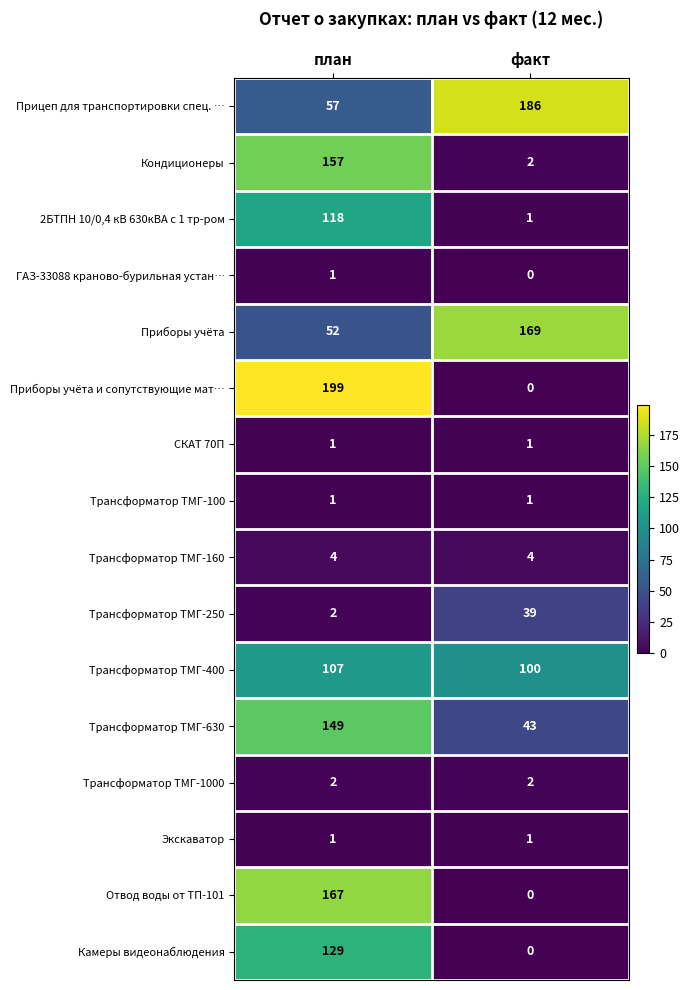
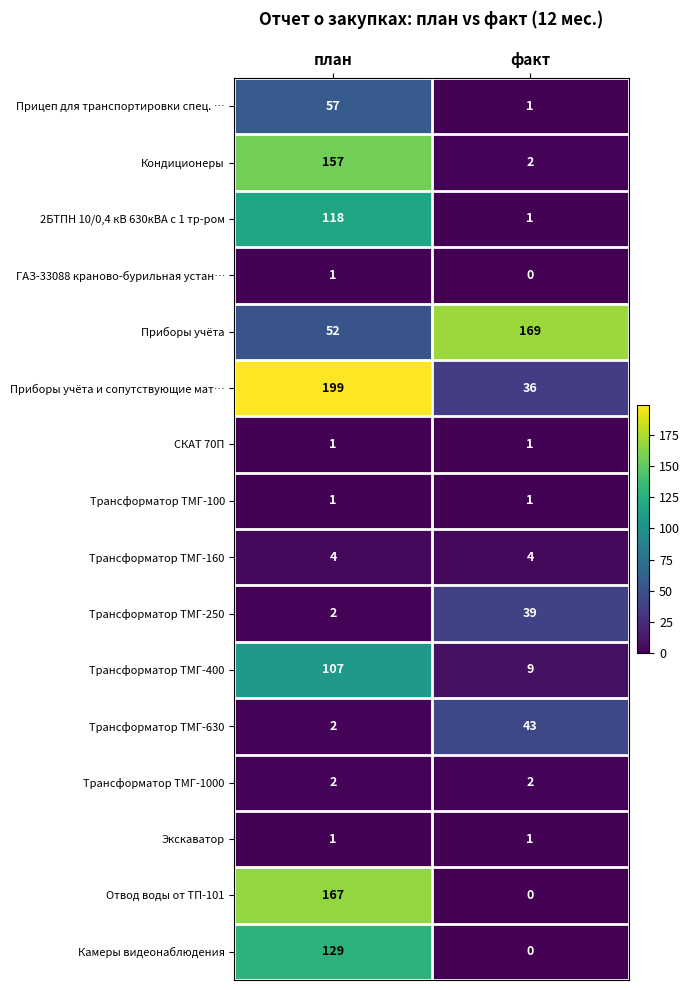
  {
    "Прицеп для транспортировки спец. …": {
      "план": 57,
-     "факт": 186
+     "факт": 1
    },
    "Кондиционеры": {
      "план": 157,
      "факт": 2
    },
    "2БТПН 10/0,4 кВ 630кВА с 1 тр-ром": {
      "план": 118,
      "факт": 1
    },
    "ГАЗ-33088 краново-бурильная устан…": {
      "план": 1,
      "факт": 0
    },
    "Приборы учёта": {
      "план": 52,
      "факт": 169
    },
    "Приборы учёта и сопутствующие мат…": {
      "план": 199,
-     "факт": 0
+     "факт": 36
    },
    "СКАТ 70П": {
      "план": 1,
      "факт": 1
    },
    "Трансформатор ТМГ-100": {
      "план": 1,
      "факт": 1
    },
    "Трансформатор ТМГ-160": {
      "план": 4,
      "факт": 4
    },
    "Трансформатор ТМГ-250": {
      "план": 2,
      "факт": 39
    },
    "Трансформатор ТМГ-400": {
      "план": 107,
-     "факт": 100
+     "факт": 9
    },
    "Трансформатор ТМГ-630": {
-     "план": 149,
+     "план": 2,
      "факт": 43
    },
    "Трансформатор ТМГ-1000": {
      "план": 2,
      "факт": 2
    },
    "Экскаватор": {
      "план": 1,
      "факт": 1
    },
    "Отвод воды от ТП-101": {
      "план": 167,
      "факт": 0
    },
    "Камеры видеонаблюдения": {
      "план": 129,
      "факт": 0
    }
  }
